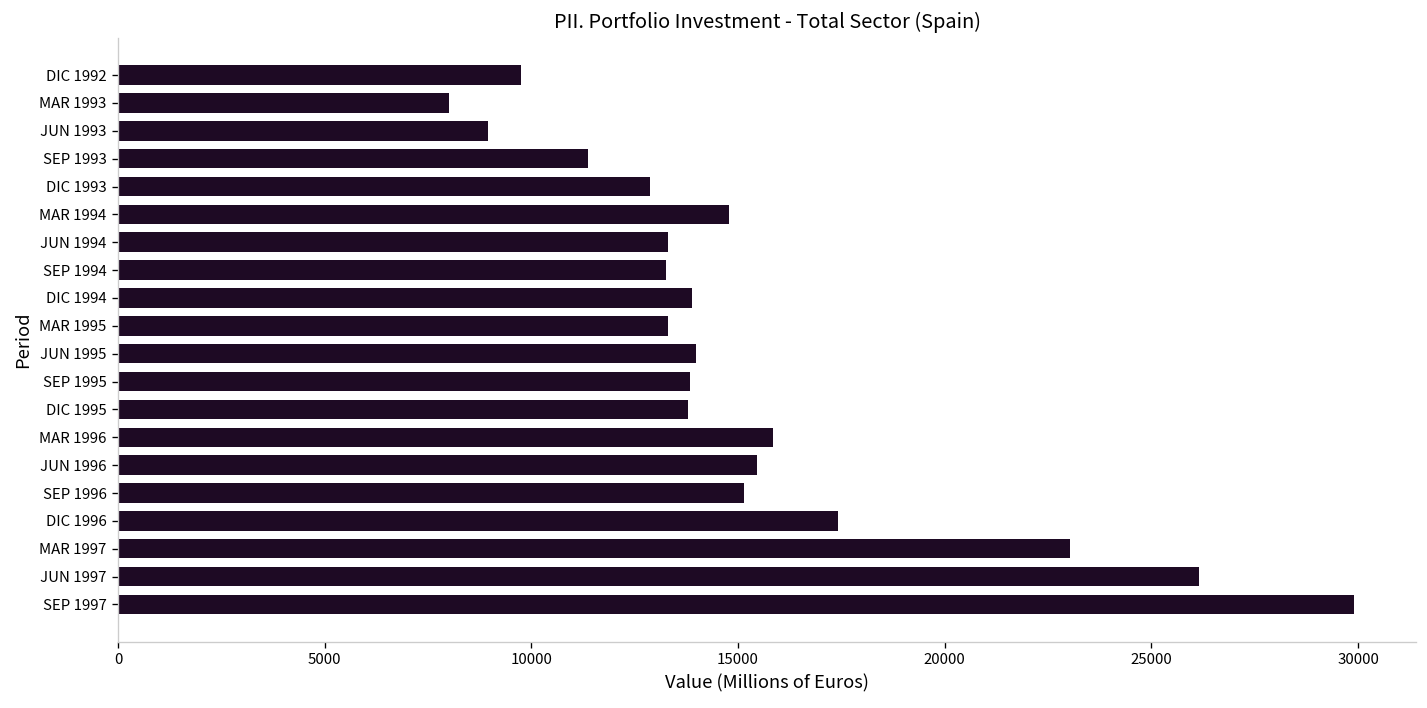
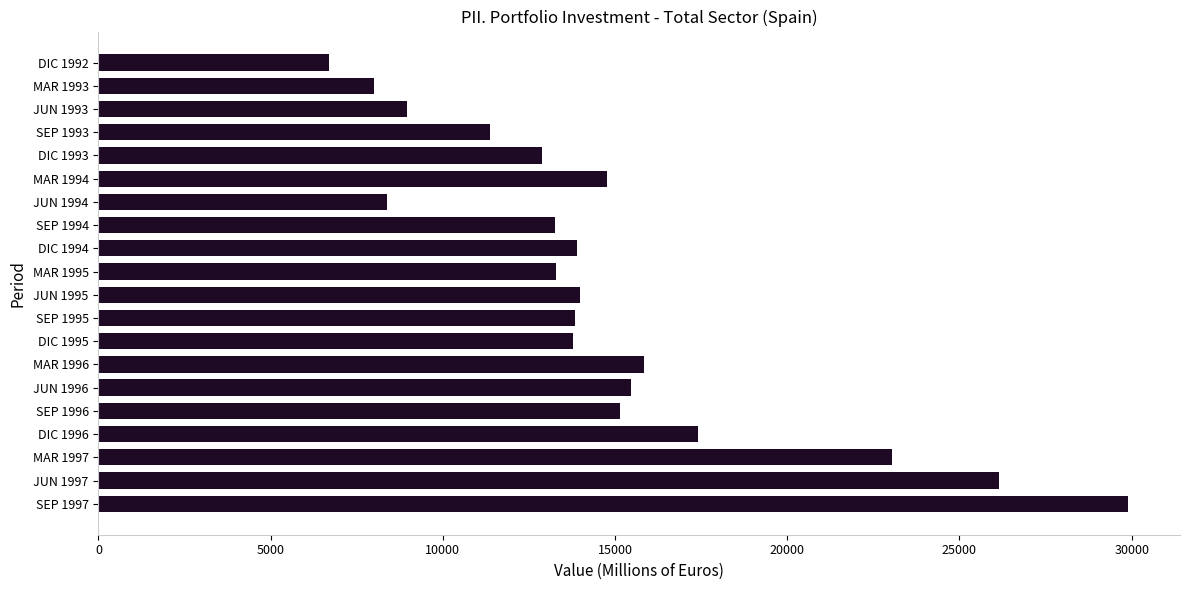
  {
-   "DIC 1992": 9800,
+   "DIC 1992": 6700,
    "MAR 1993": 8000,
    "JUN 1993": 8900,
    "SEP 1993": 11400,
    "DIC 1993": 12900,
    "MAR 1994": 14800,
-   "JUN 1994": 13300,
+   "JUN 1994": 8400,
    "SEP 1994": 13200,
    "DIC 1994": 13900,
    "MAR 1995": 13300,
    "JUN 1995": 14000,
    "SEP 1995": 13800,
    "DIC 1995": 13800,
    "MAR 1996": 15800,
    "JUN 1996": 15500,
    "SEP 1996": 15200,
    "DIC 1996": 17400,
    "MAR 1997": 23000,
    "JUN 1997": 26200,
    "SEP 1997": 29900
  }
